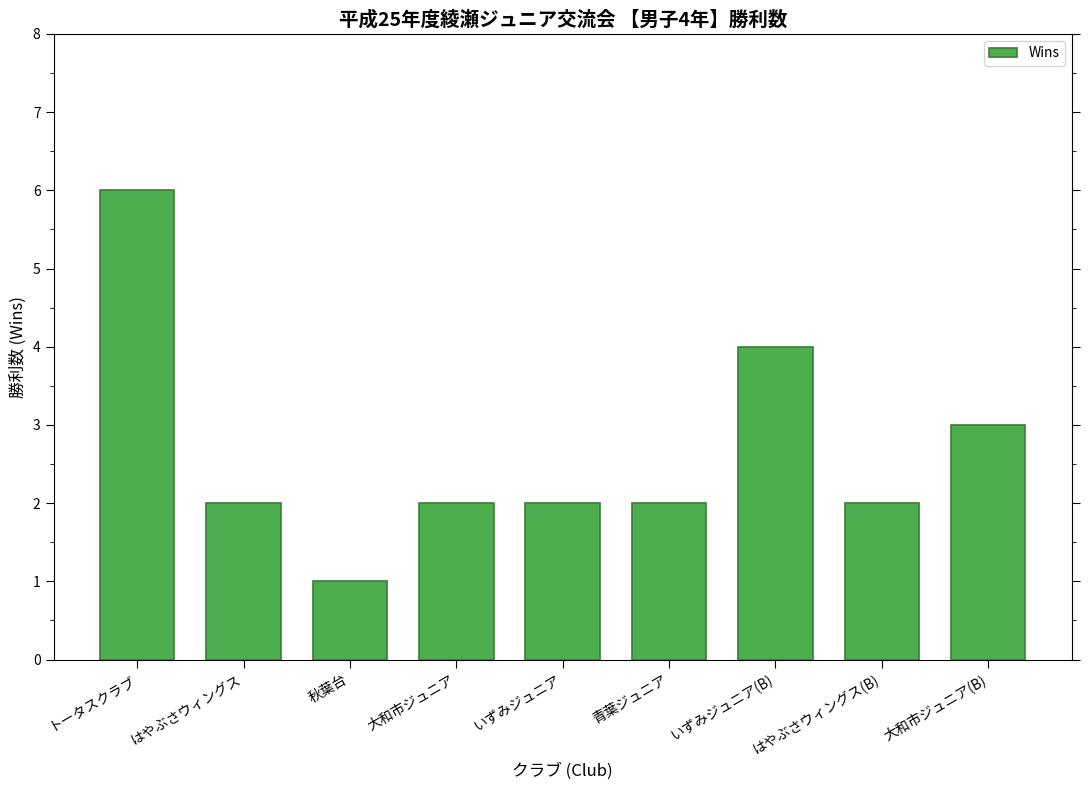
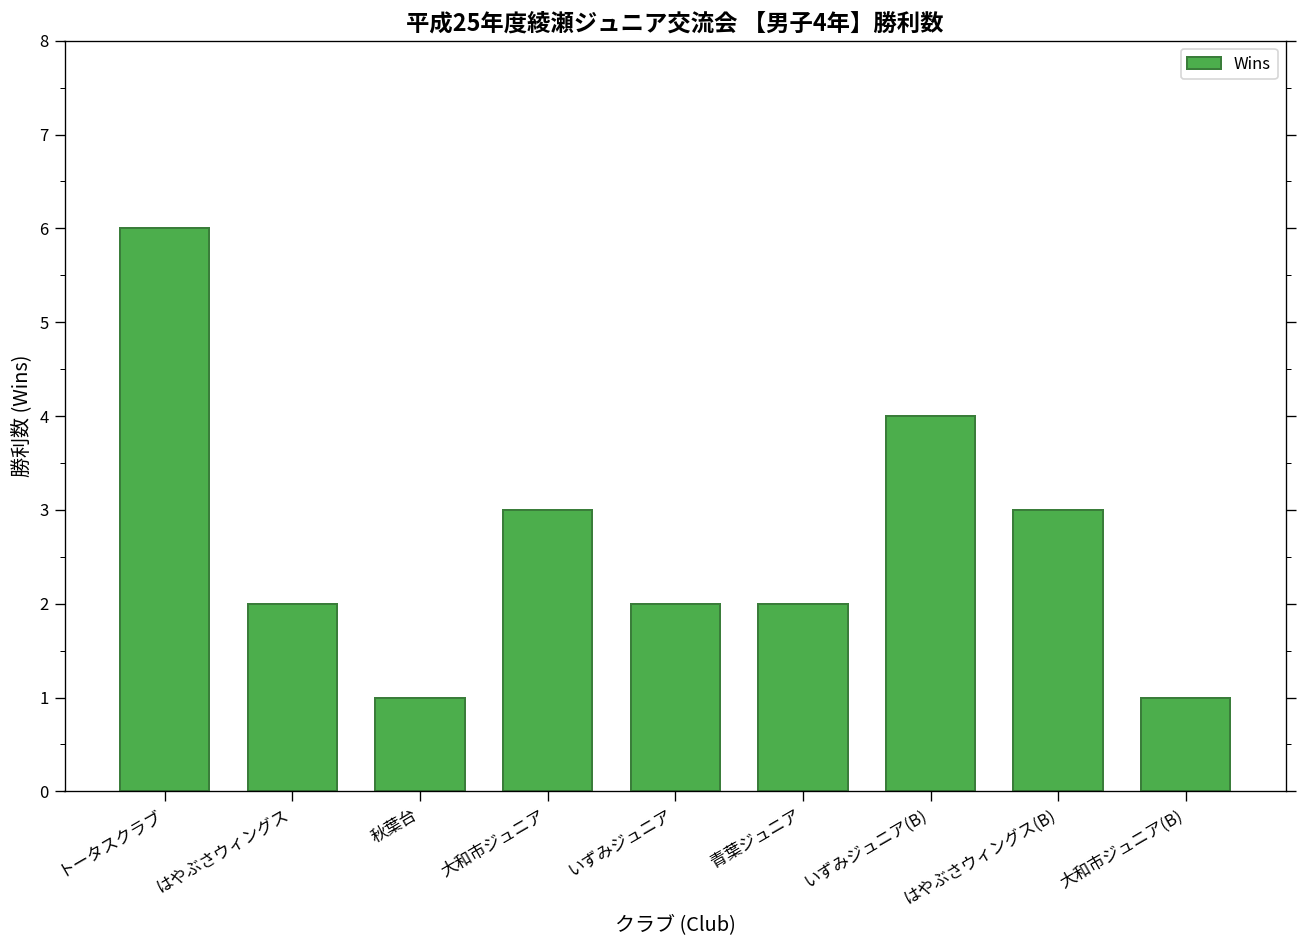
  {
    "トータスクラブ": 6,
    "はやぶさウィングス": 2,
    "秋葉台": 1,
-   "大和市ジュニア": 2,
+   "大和市ジュニア": 3,
    "いずみジュニア": 2,
    "青葉ジュニア": 2,
    "いずみジュニア(B)": 4,
-   "はやぶさウィングス(B)": 2,
-   "大和市ジュニア(B)": 3
+   "はやぶさウィングス(B)": 3,
+   "大和市ジュニア(B)": 1
  }
